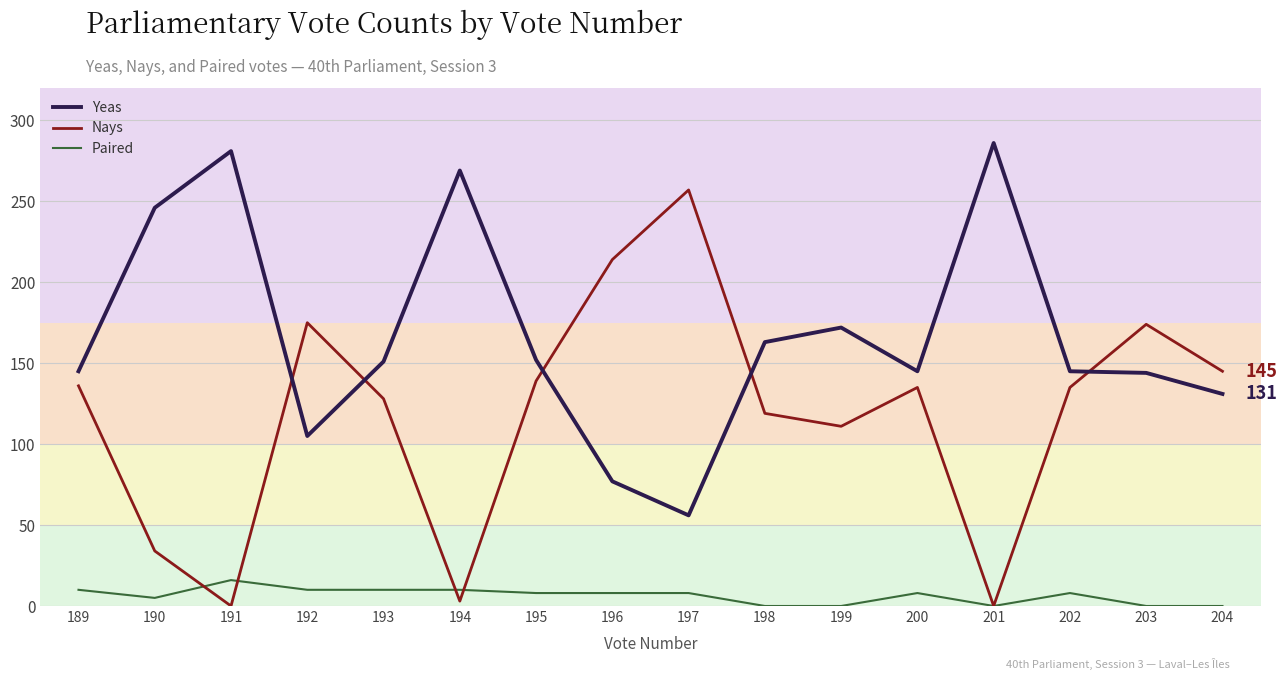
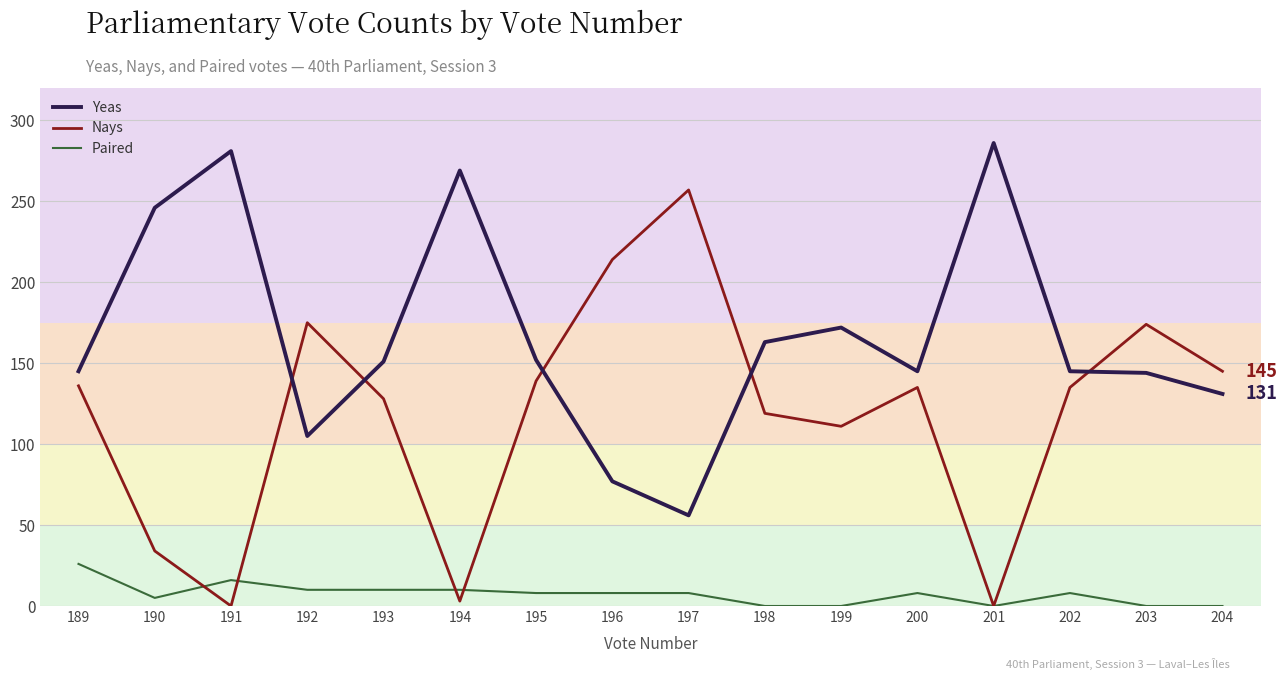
  {
    "Yeas": {
      "204": 131
    },
    "Nays": {
      "204": 145
    },
    "Paired": {
-     "189": 10,
+     "189": 26,
      "190": 5,
      "191": 16,
      "192": 10,
      "193": 10,
      "194": 10,
      "195": 8,
      "196": 8,
      "197": 8,
      "198": 0,
      "199": 0,
      "200": 8,
      "202": 8,
      "203": 0,
      "204": 0
    }
  }
